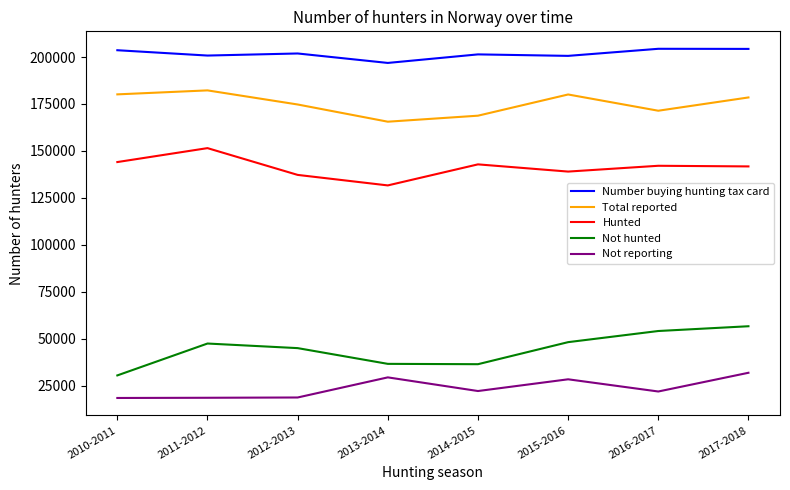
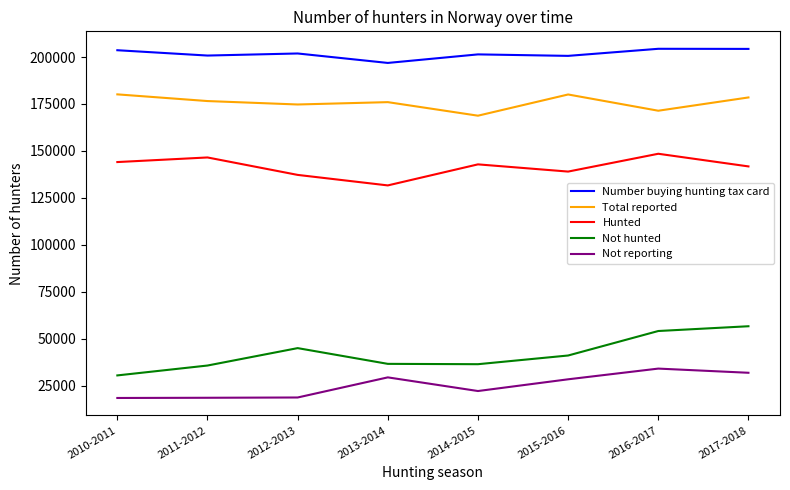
  {
    "Number buying hunting tax card": {
      "2010-2011": 204000,
      "2011-2012": 201000,
      "2012-2013": 202000,
      "2013-2014": 197000,
      "2014-2015": 201000,
      "2015-2016": 201000,
      "2016-2017": 204000,
      "2017-2018": 204000
    },
    "Total reported": {
      "2010-2011": 180000,
-     "2011-2012": 182000,
+     "2011-2012": 177000,
      "2012-2013": 175000,
-     "2013-2014": 166000,
+     "2013-2014": 176000,
      "2014-2015": 169000,
      "2015-2016": 180000,
      "2016-2017": 171000,
      "2017-2018": 178000
    },
    "Hunted": {
      "2010-2011": 144000,
-     "2011-2012": 152000,
+     "2011-2012": 147000,
      "2012-2013": 137000,
      "2013-2014": 132000,
      "2014-2015": 143000,
      "2015-2016": 139000,
-     "2016-2017": 142000,
+     "2016-2017": 148000,
      "2017-2018": 142000
    },
    "Not hunted": {
      "2010-2011": 30000,
-     "2011-2012": 47000,
+     "2011-2012": 36000,
      "2012-2013": 45000,
      "2013-2014": 37000,
      "2014-2015": 36000,
-     "2015-2016": 48000,
+     "2015-2016": 41000,
      "2016-2017": 54000,
      "2017-2018": 57000
    },
    "Not reporting": {
      "2010-2011": 18000,
      "2011-2012": 19000,
      "2012-2013": 19000,
      "2013-2014": 29000,
      "2014-2015": 22000,
      "2015-2016": 28000,
-     "2016-2017": 22000,
+     "2016-2017": 34000,
      "2017-2018": 32000
    }
  }
